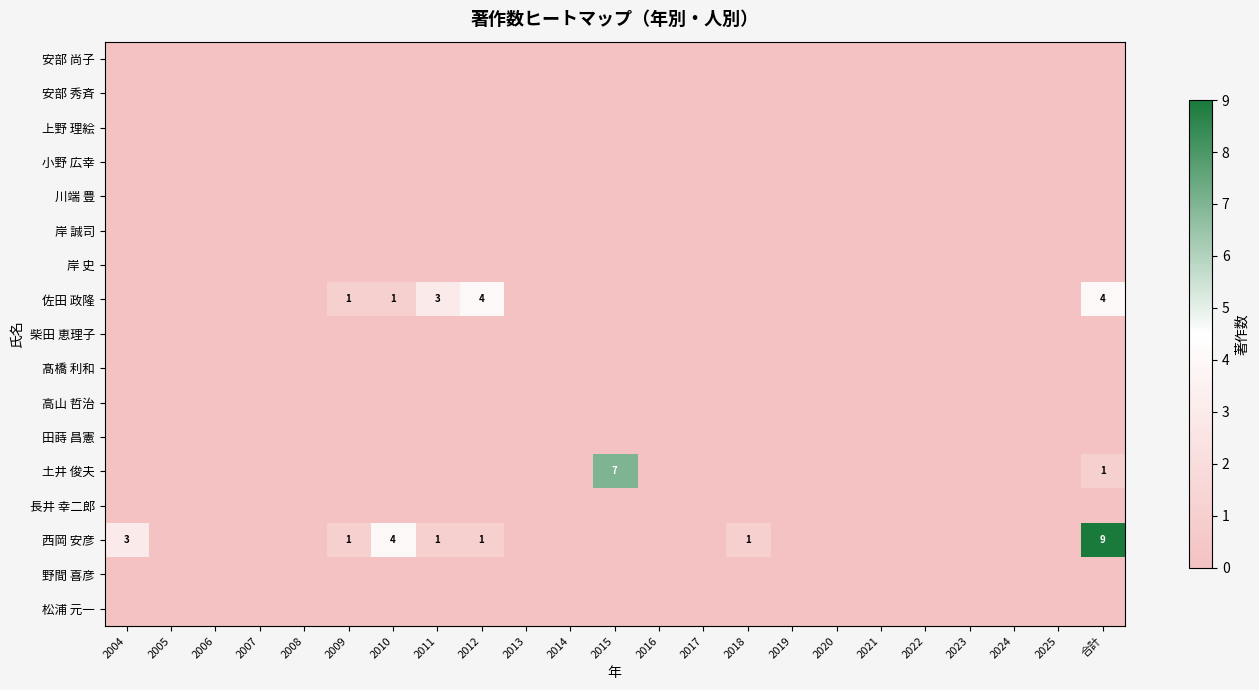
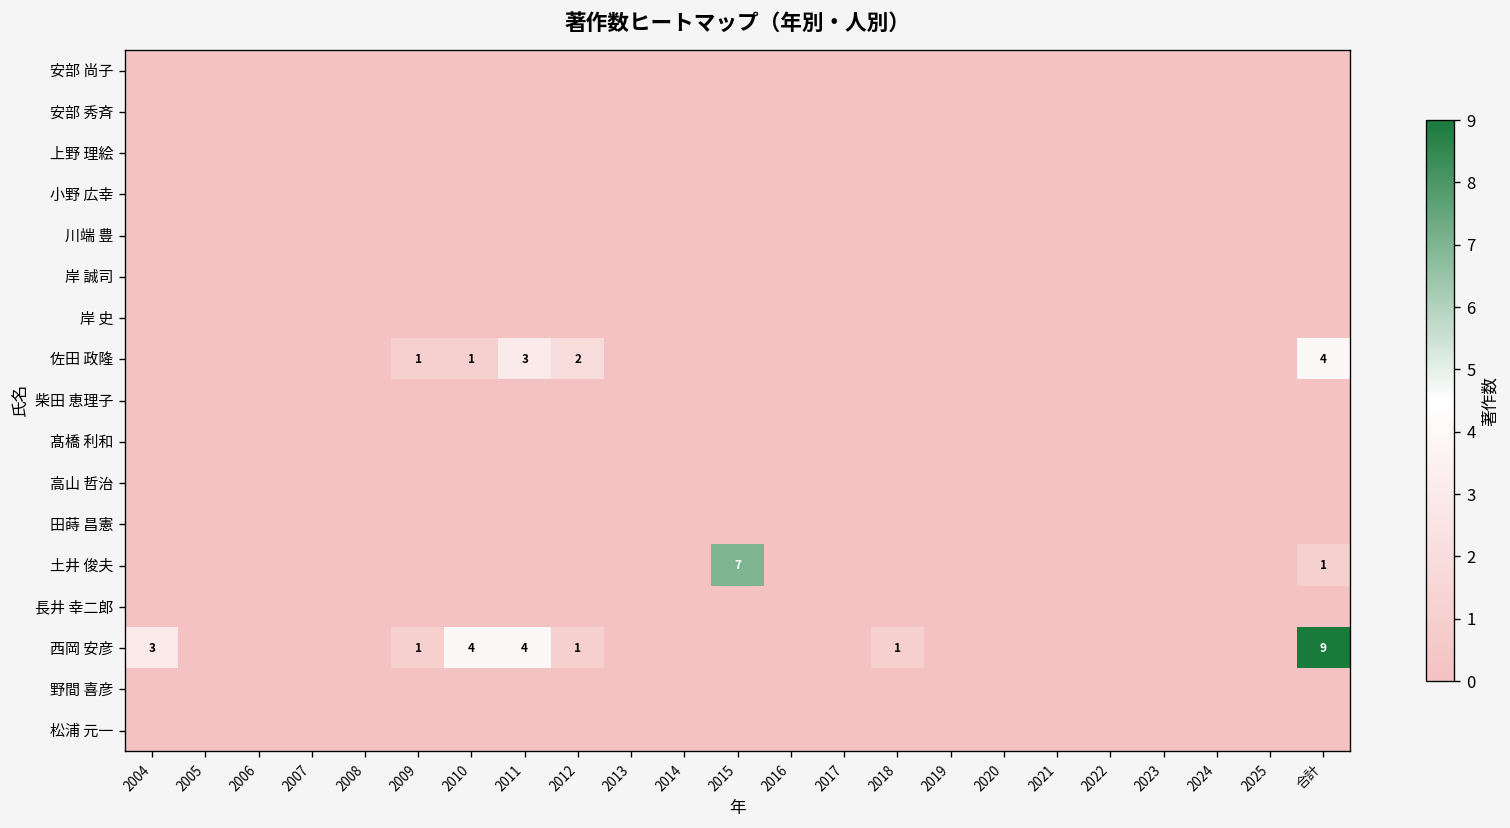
  {
    "佐田 政隆": {
      "2009": 1,
      "2010": 1,
      "2011": 3,
-     "2012": 4,
+     "2012": 2,
      "合計": 4
    },
    "土井 俊夫": {
      "2015": 7,
      "合計": 1
    },
    "西岡 安彦": {
      "2004": 3,
      "2009": 1,
      "2010": 4,
-     "2011": 1,
+     "2011": 4,
      "2012": 1,
      "2018": 1,
      "合計": 9
    }
  }
